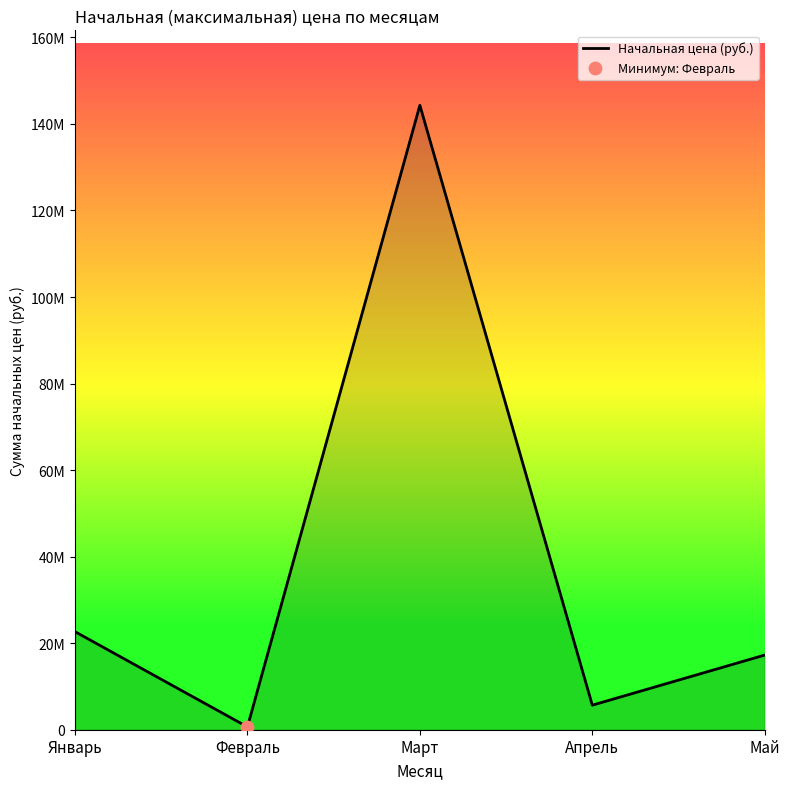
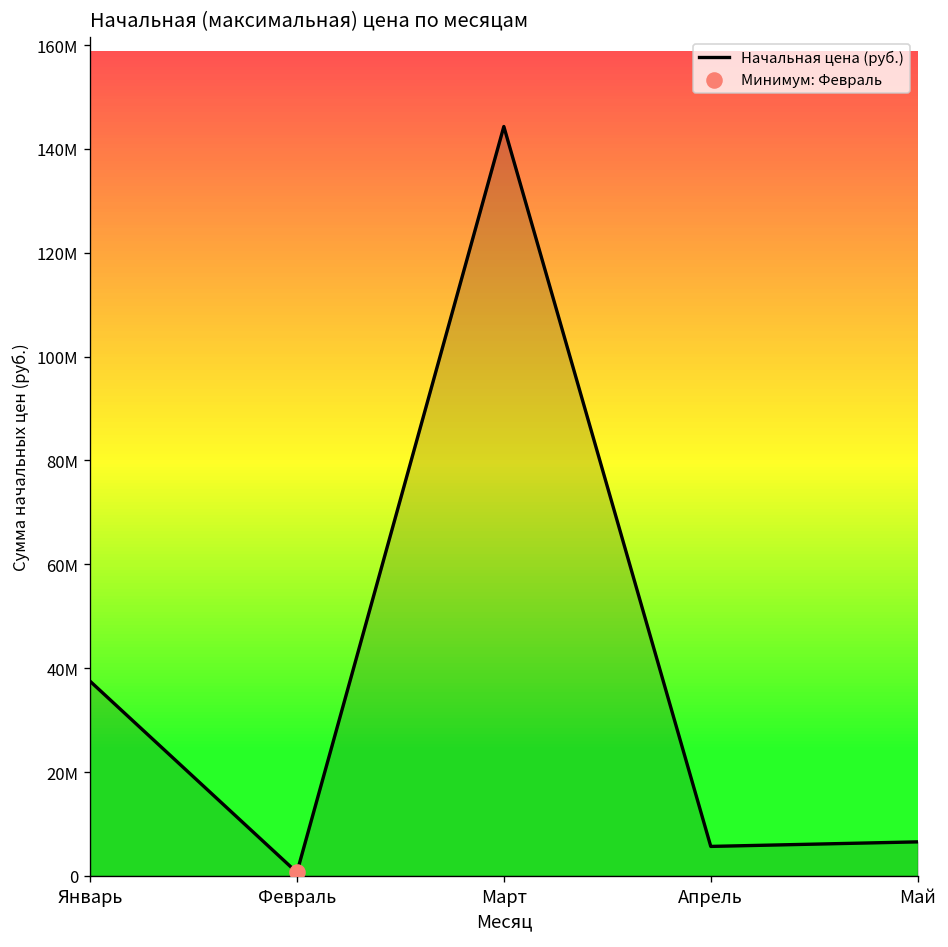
  {
    "Начальная цена (руб.)": {
-     "Январь": 23000000,
+     "Январь": 38000000,
      "Март": 144000000,
      "Апрель": 6000000,
-     "Май": 17000000
+     "Май": 7000000
    }
  }
